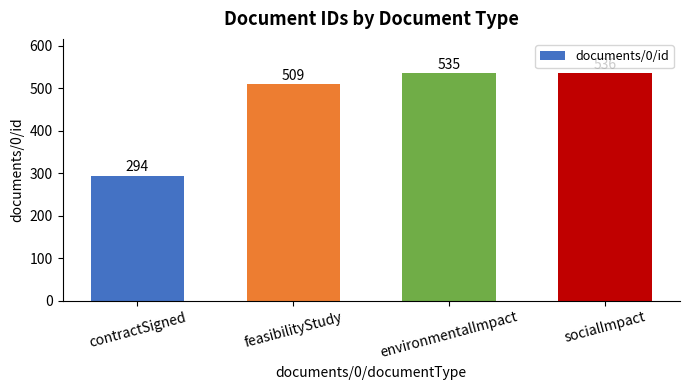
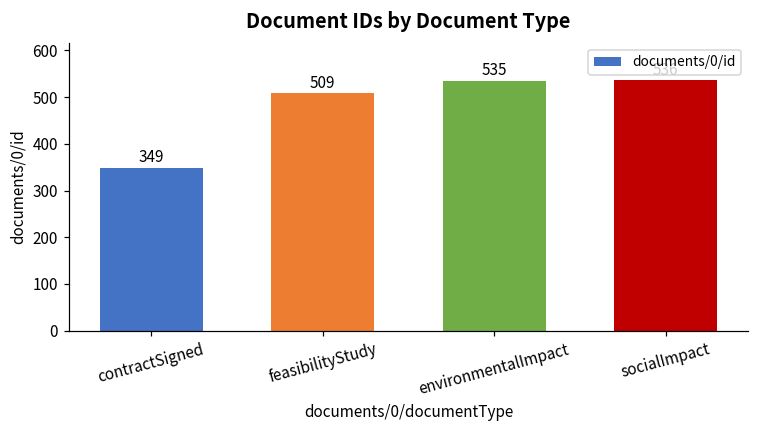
  {
-   "contractSigned": 294,
+   "contractSigned": 349,
    "feasibilityStudy": 509,
    "environmentalImpact": 535
  }
